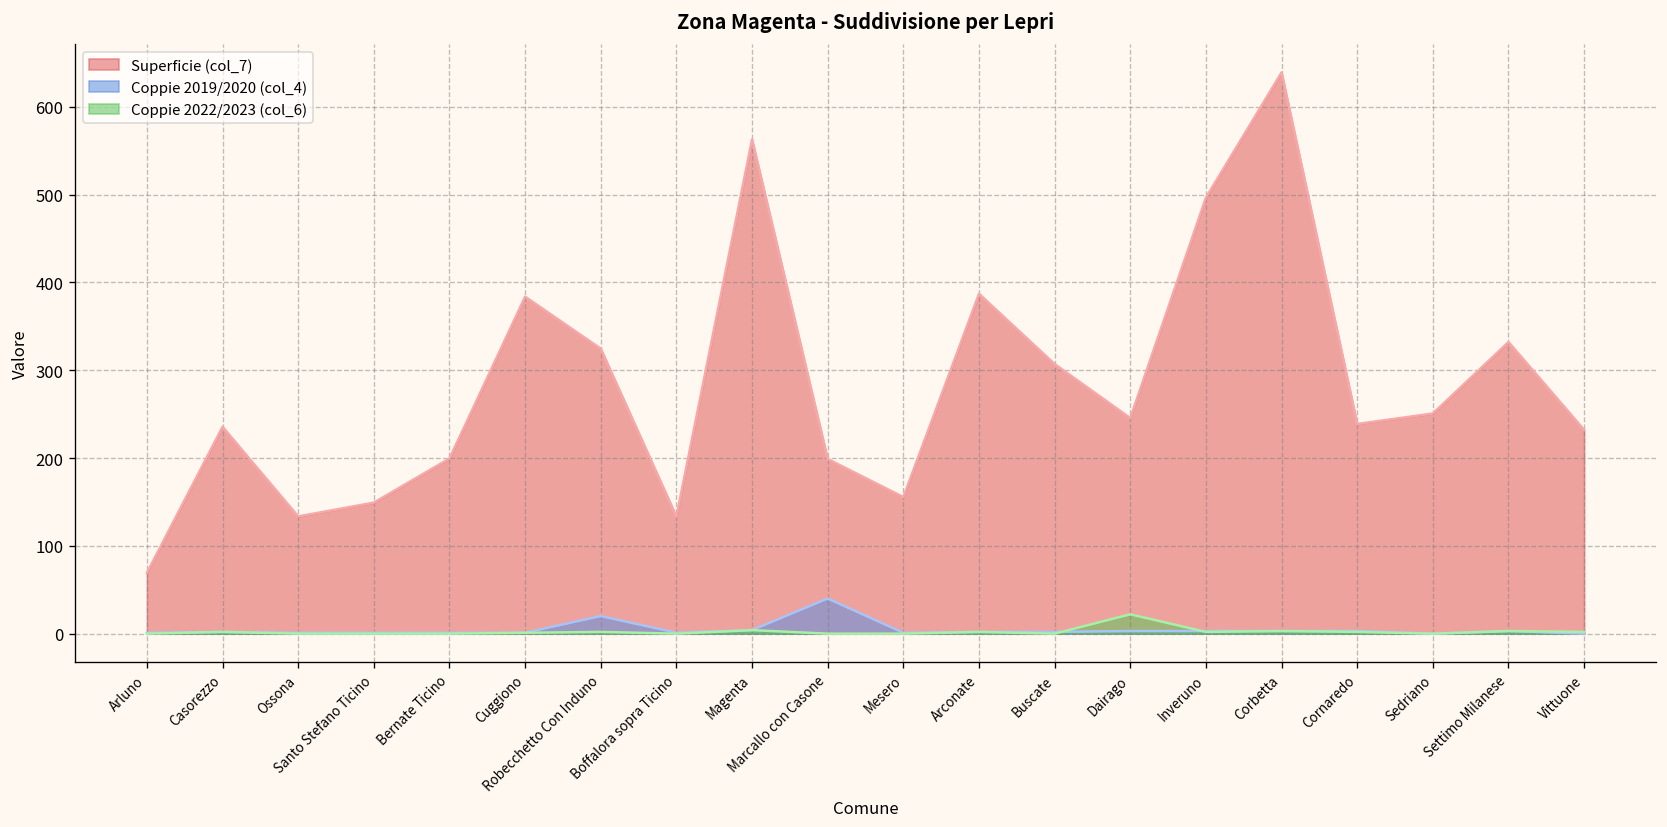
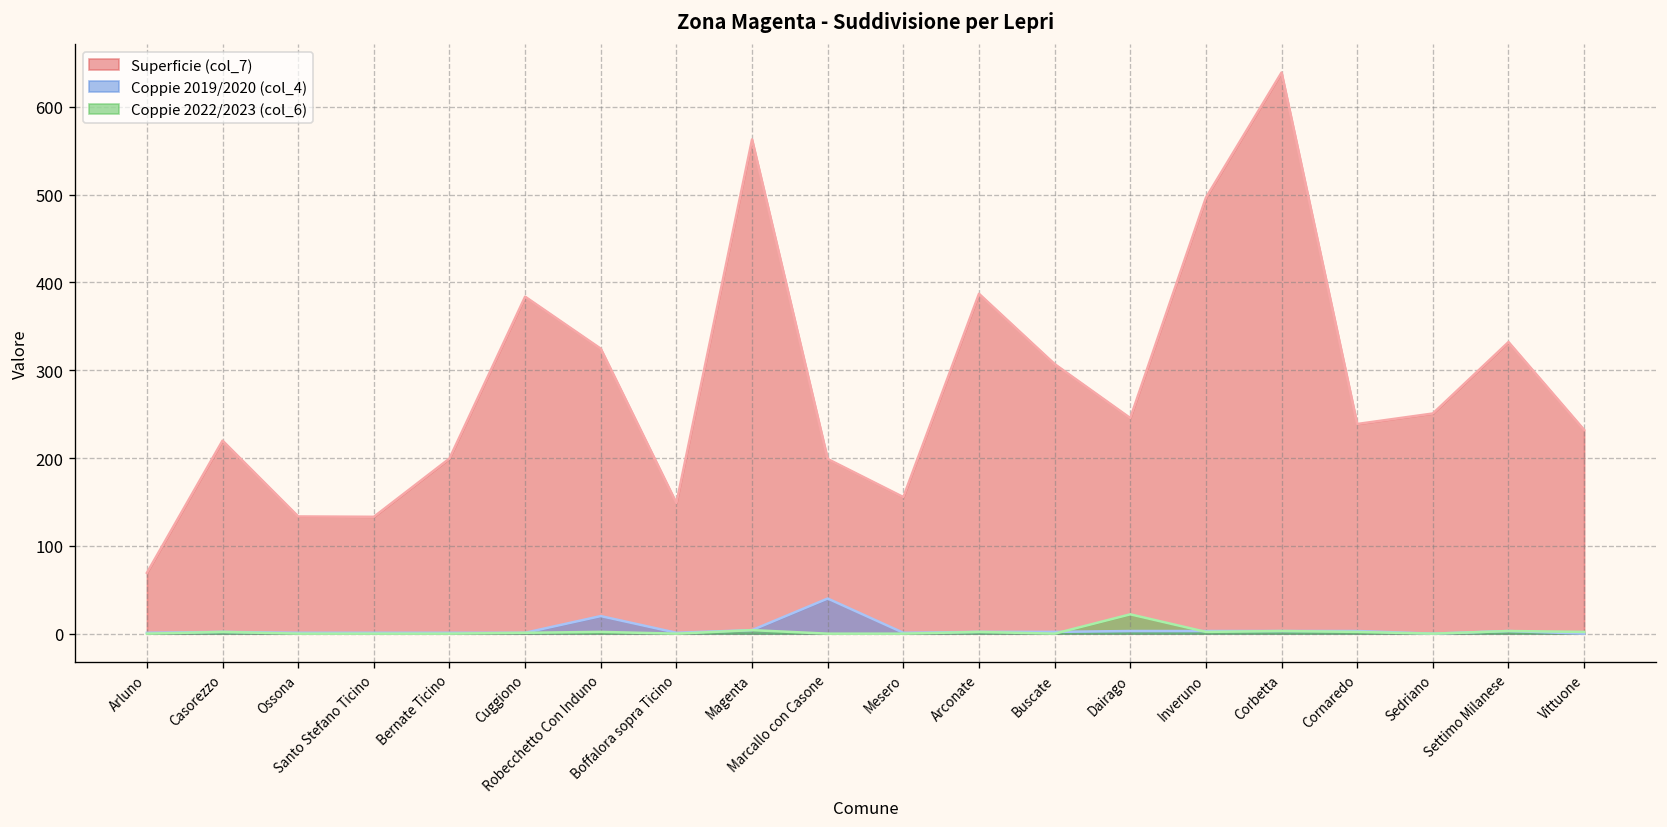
  {
    "Superficie (col_7)": {
      "Arluno": 70,
-     "Casorezzo": 240,
+     "Casorezzo": 220,
      "Ossona": 130,
-     "Santo Stefano Ticino": 150,
+     "Santo Stefano Ticino": 130,
      "Bernate Ticino": 200,
      "Cuggiono": 380,
      "Robecchetto Con Induno": 320,
-     "Boffalora sopra Ticino": 130,
+     "Boffalora sopra Ticino": 150,
      "Magenta": 560,
      "Marcallo con Casone": 200,
      "Mesero": 160,
      "Arconate": 390,
      "Buscate": 310,
      "Dairago": 250,
      "Inveruno": 500,
      "Corbetta": 640,
      "Cornaredo": 240,
      "Sedriano": 250,
      "Settimo Milanese": 330,
      "Vittuone": 230
    },
    "Coppie 2019/2020 (col_4)": {
      "Robecchetto Con Induno": 20,
      "Marcallo con Casone": 40,
      "Dairago": 0
    },
    "Coppie 2022/2023 (col_6)": {
      "Robecchetto Con Induno": 0,
      "Marcallo con Casone": 0,
      "Dairago": 20
    }
  }
